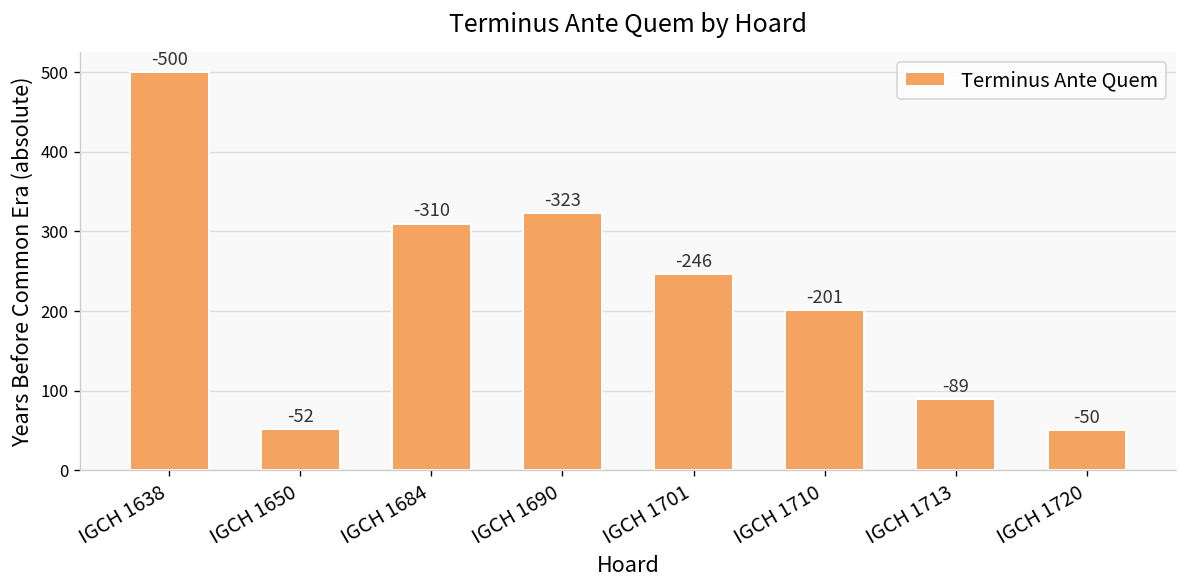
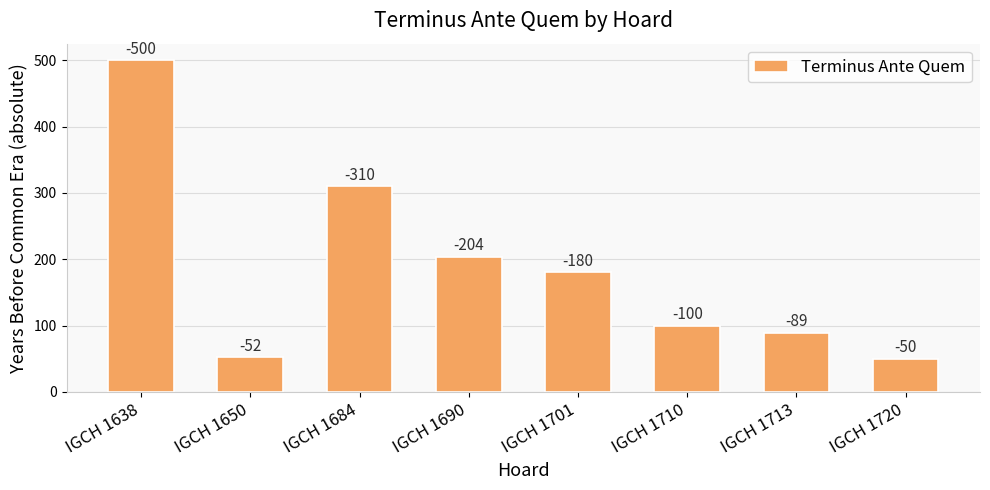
  {
-   "IGCH 1690": -323,
-   "IGCH 1701": -246,
-   "IGCH 1710": -201
+   "IGCH 1690": -204,
+   "IGCH 1701": -180,
+   "IGCH 1710": -100
  }
